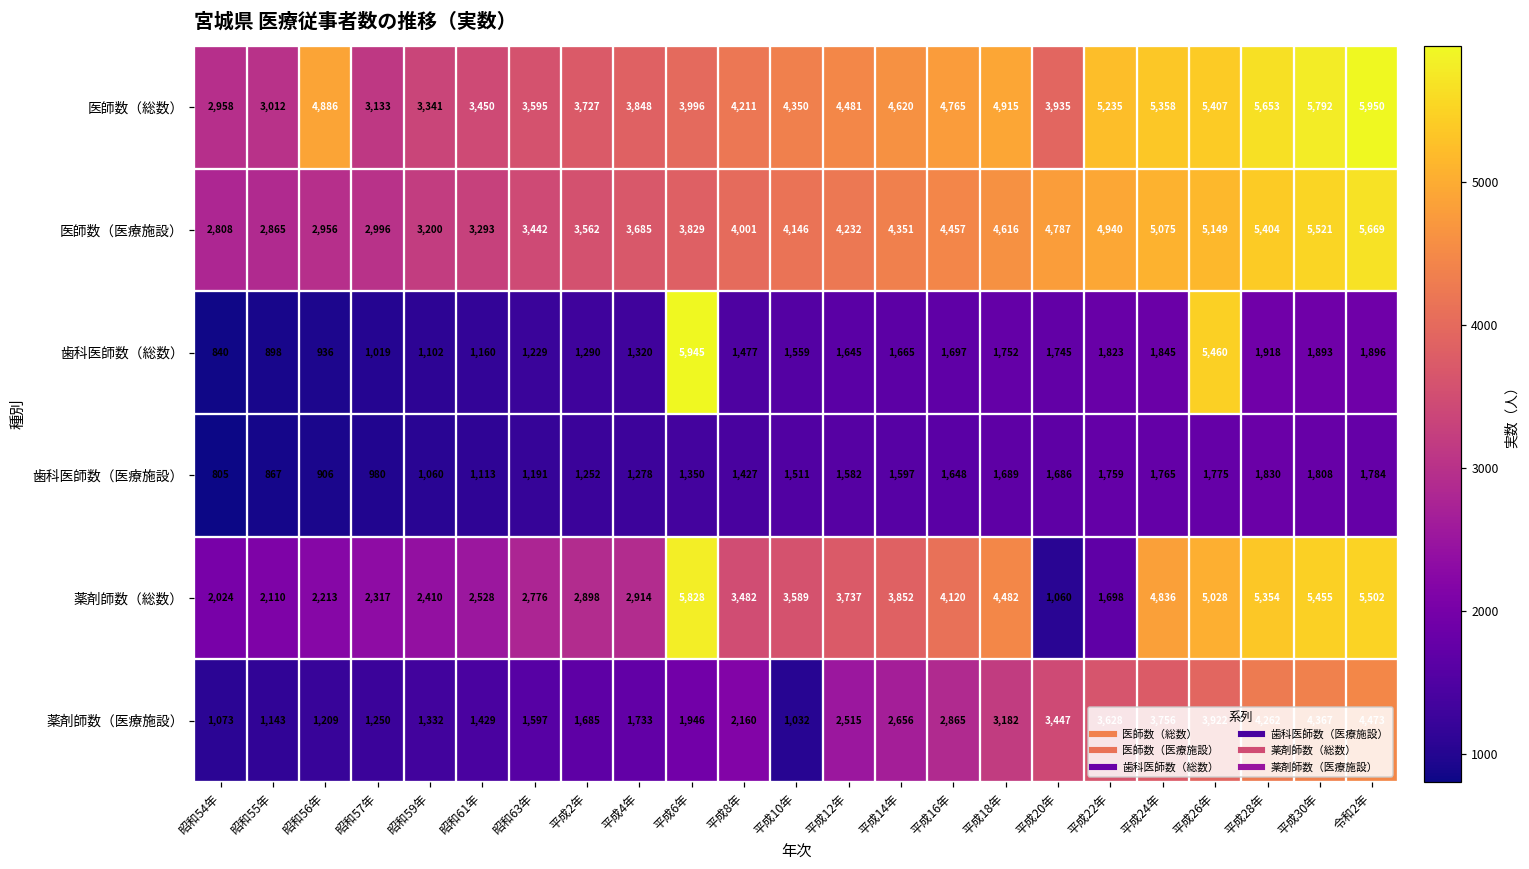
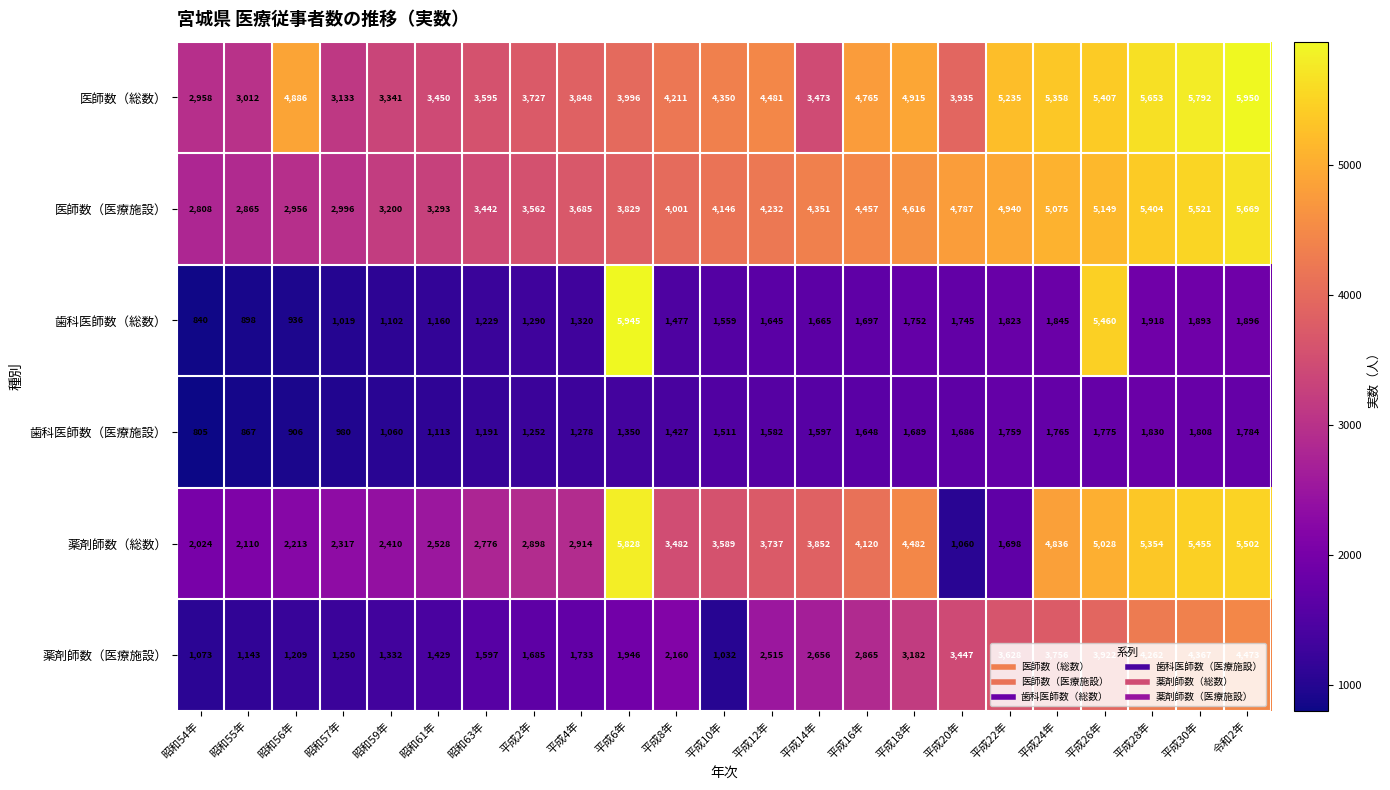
  {
    "医師数（総数）": {
      "昭和54年": "2,958",
      "昭和55年": "3,012",
      "昭和56年": "4,886",
      "昭和57年": "3,133",
      "昭和59年": "3,341",
      "昭和61年": "3,450",
      "昭和63年": "3,595",
      "平成2年": "3,727",
      "平成4年": "3,848",
      "平成6年": "3,996",
      "平成8年": "4,211",
      "平成10年": "4,350",
      "平成12年": "4,481",
-     "平成14年": "4,620",
+     "平成14年": "3,473",
      "平成16年": "4,765",
      "平成18年": "4,915",
      "平成20年": "3,935",
      "平成22年": "5,235",
      "平成24年": "5,358",
      "平成26年": "5,407",
      "平成28年": "5,653",
      "平成30年": "5,792",
      "令和2年": "5,950"
    },
    "医師数（医療施設）": {
      "昭和54年": "2,808",
      "昭和55年": "2,865",
      "昭和56年": "2,956",
      "昭和57年": "2,996",
      "昭和59年": "3,200",
      "昭和61年": "3,293",
      "昭和63年": "3,442",
      "平成2年": "3,562",
      "平成4年": "3,685",
      "平成6年": "3,829",
      "平成8年": "4,001",
      "平成10年": "4,146",
      "平成12年": "4,232",
      "平成14年": "4,351",
      "平成16年": "4,457",
      "平成18年": "4,616",
      "平成20年": "4,787",
      "平成22年": "4,940",
      "平成24年": "5,075",
      "平成26年": "5,149",
      "平成28年": "5,404",
      "平成30年": "5,521",
      "令和2年": "5,669"
    },
    "歯科医師数（総数）": {
      "昭和54年": "840",
      "昭和55年": "898",
      "昭和56年": "936",
      "昭和57年": "1,019",
      "昭和59年": "1,102",
      "昭和61年": "1,160",
      "昭和63年": "1,229",
      "平成2年": "1,290",
      "平成4年": "1,320",
      "平成6年": "5,945",
      "平成8年": "1,477",
      "平成10年": "1,559",
      "平成12年": "1,645",
      "平成14年": "1,665",
      "平成16年": "1,697",
      "平成18年": "1,752",
      "平成20年": "1,745",
      "平成22年": "1,823",
      "平成24年": "1,845",
      "平成26年": "5,460",
      "平成28年": "1,918",
      "平成30年": "1,893",
      "令和2年": "1,896"
    },
    "歯科医師数（医療施設）": {
      "昭和54年": "805",
      "昭和55年": "867",
      "昭和56年": "906",
      "昭和57年": "980",
      "昭和59年": "1,060",
      "昭和61年": "1,113",
      "昭和63年": "1,191",
      "平成2年": "1,252",
      "平成4年": "1,278",
      "平成6年": "1,350",
      "平成8年": "1,427",
      "平成10年": "1,511",
      "平成12年": "1,582",
      "平成14年": "1,597",
      "平成16年": "1,648",
      "平成18年": "1,689",
      "平成20年": "1,686",
      "平成22年": "1,759",
      "平成24年": "1,765",
      "平成26年": "1,775",
      "平成28年": "1,830",
      "平成30年": "1,808",
      "令和2年": "1,784"
    },
    "薬剤師数（総数）": {
      "昭和54年": "2,024",
      "昭和55年": "2,110",
      "昭和56年": "2,213",
      "昭和57年": "2,317",
      "昭和59年": "2,410",
      "昭和61年": "2,528",
      "昭和63年": "2,776",
      "平成2年": "2,898",
      "平成4年": "2,914",
      "平成6年": "5,828",
      "平成8年": "3,482",
      "平成10年": "3,589",
      "平成12年": "3,737",
      "平成14年": "3,852",
      "平成16年": "4,120",
      "平成18年": "4,482",
      "平成20年": "1,060",
      "平成22年": "1,698",
      "平成24年": "4,836",
      "平成26年": "5,028",
      "平成28年": "5,354",
      "平成30年": "5,455",
      "令和2年": "5,502"
    },
    "薬剤師数（医療施設）": {
      "昭和54年": "1,073",
      "昭和55年": "1,143",
      "昭和56年": "1,209",
      "昭和57年": "1,250",
      "昭和59年": "1,332",
      "昭和61年": "1,429",
      "昭和63年": "1,597",
      "平成2年": "1,685",
      "平成4年": "1,733",
      "平成6年": "1,946",
      "平成8年": "2,160",
      "平成10年": "1,032",
      "平成12年": "2,515",
      "平成14年": "2,656",
      "平成16年": "2,865",
      "平成18年": "3,182",
      "平成20年": "3,447"
    }
  }
